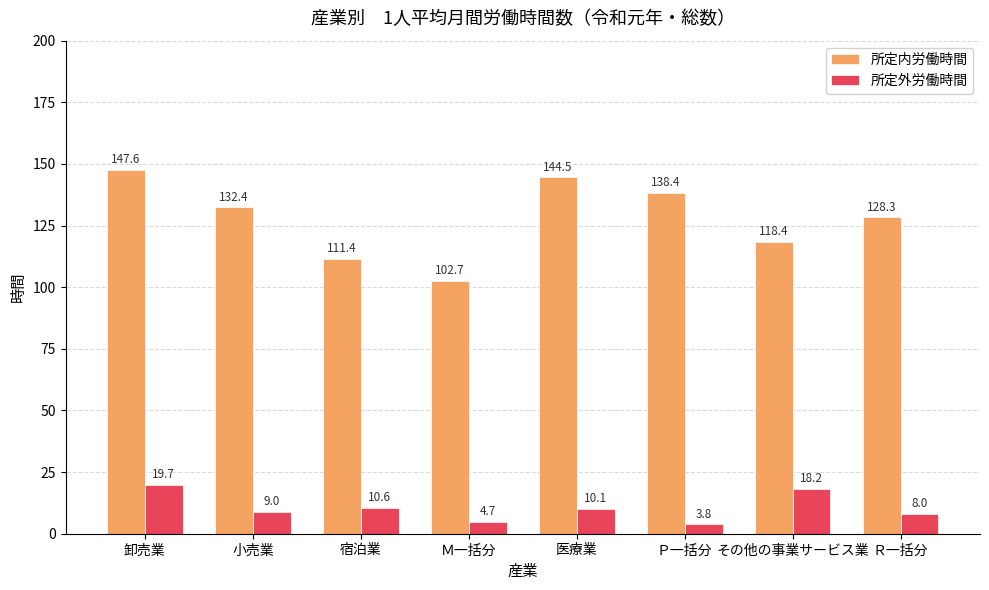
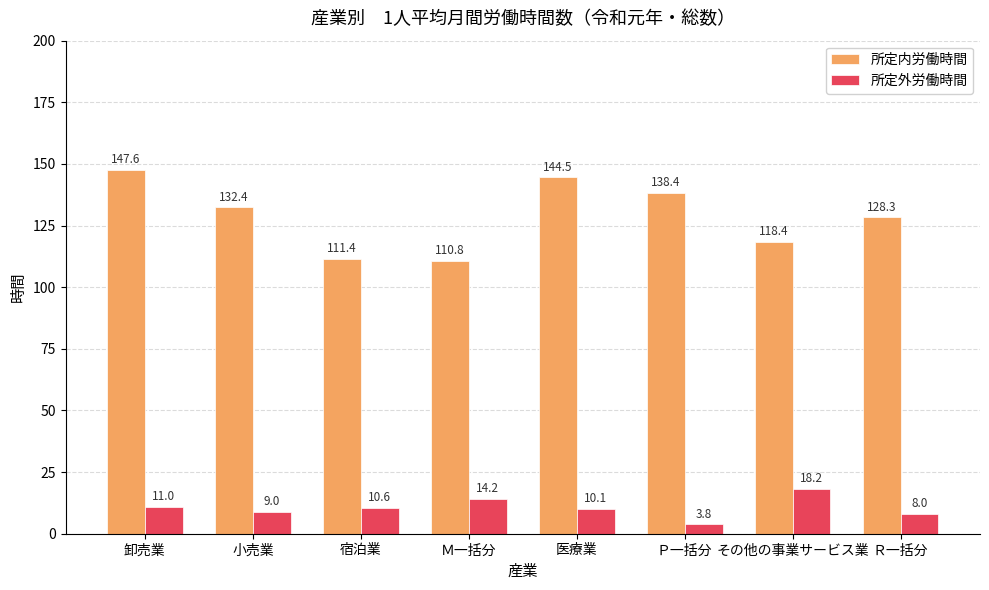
  {
    "所定内労働時間": {
      "卸売業": 147.6,
      "小売業": 132.4,
      "宿泊業": 111.4,
-     "Ｍ一括分": 102.7,
+     "Ｍ一括分": 110.8,
      "医療業": 144.5,
      "Ｐ一括分": 138.4,
      "その他の事業サービス業": 118.4,
      "Ｒ一括分": 128.3
    },
    "所定外労働時間": {
-     "卸売業": 19.7,
+     "卸売業": 11.0,
      "小売業": 9.0,
      "宿泊業": 10.6,
-     "Ｍ一括分": 4.7,
+     "Ｍ一括分": 14.2,
      "医療業": 10.1,
      "Ｐ一括分": 3.8,
      "その他の事業サービス業": 18.2,
      "Ｒ一括分": 8.0
    }
  }
